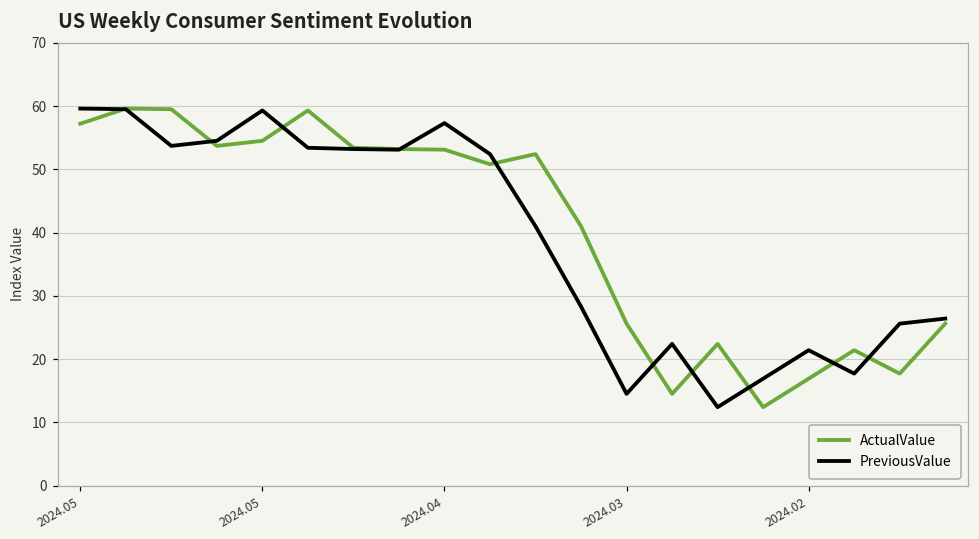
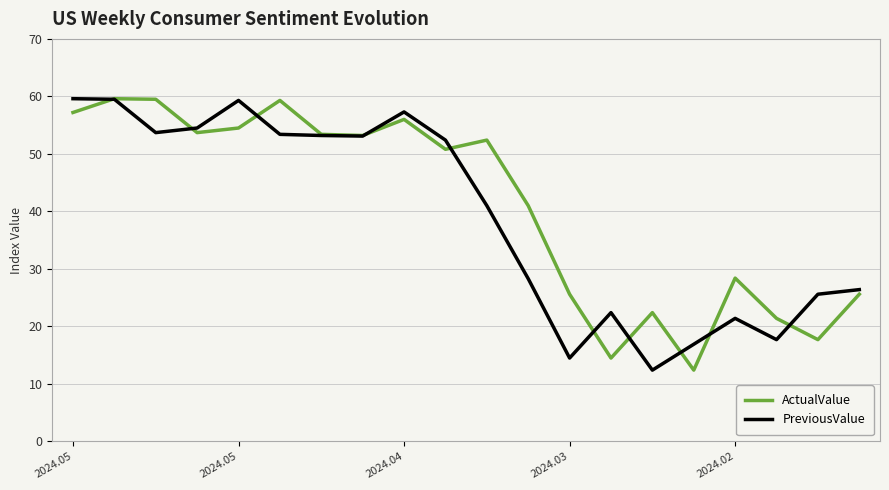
  {
    "ActualValue": {
-     "2024.04": 53,
+     "2024.04": 56,
      "2024.03": 26,
-     "2024.02": 17
+     "2024.02": 28
    },
    "PreviousValue": {
      "2024.04": 57,
      "2024.03": 15,
      "2024.02": 21
    }
  }
